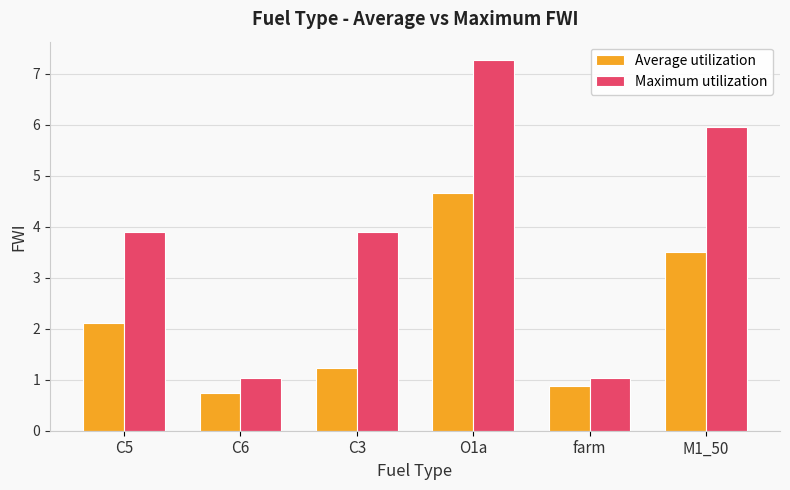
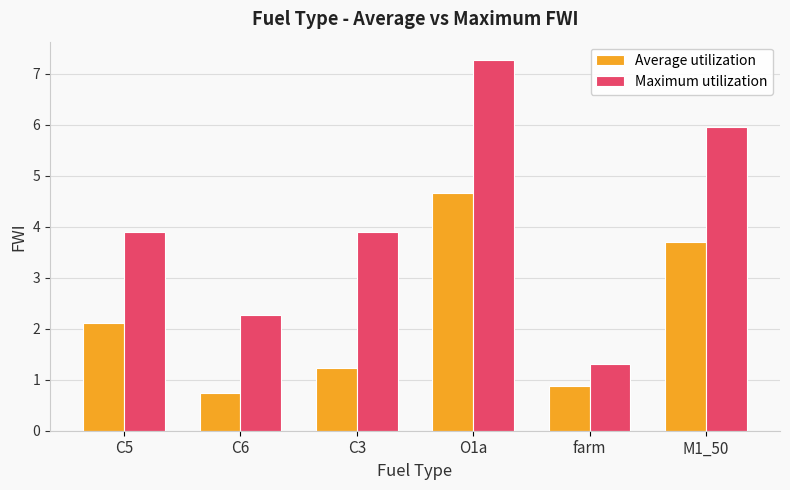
  {
    "Average utilization": {
      "C5": 2.1,
      "C6": 0.7,
      "C3": 1.2,
      "O1a": 4.7,
      "farm": 0.9,
-     "M1_50": 3.5
+     "M1_50": 3.7
    },
    "Maximum utilization": {
      "C5": 3.9,
-     "C6": 1.0,
+     "C6": 2.3,
      "C3": 3.9,
      "O1a": 7.3,
-     "farm": 1.0,
+     "farm": 1.3,
      "M1_50": 6.0
    }
  }
